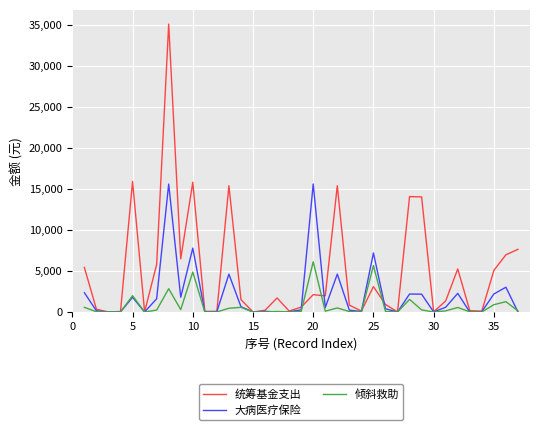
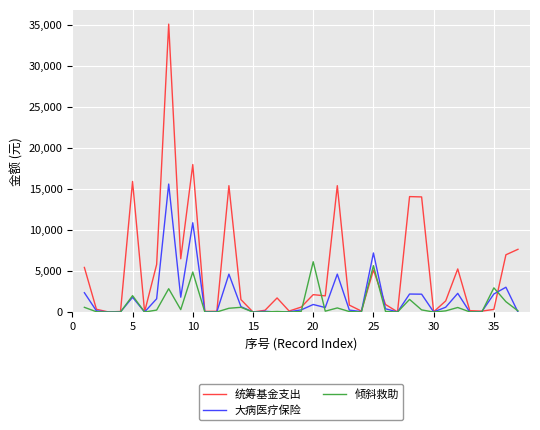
  {
    "统筹基金支出": {
      "5": "16,000",
-     "10": "16,000",
+     "10": "18,000",
      "20": "2,000",
-     "25": "3,000",
-     "35": "5,000"
+     "25": "5,000",
+     "35": "0"
    },
    "大病医疗保险": {
-     "10": "8,000",
-     "20": "16,000",
+     "10": "11,000",
+     "20": "1,000",
      "25": "7,000",
      "35": "2,000"
    },
    "倾斜救助": {
      "10": "5,000",
      "20": "6,000",
      "25": "6,000",
-     "35": "1,000"
+     "35": "3,000"
    }
  }
